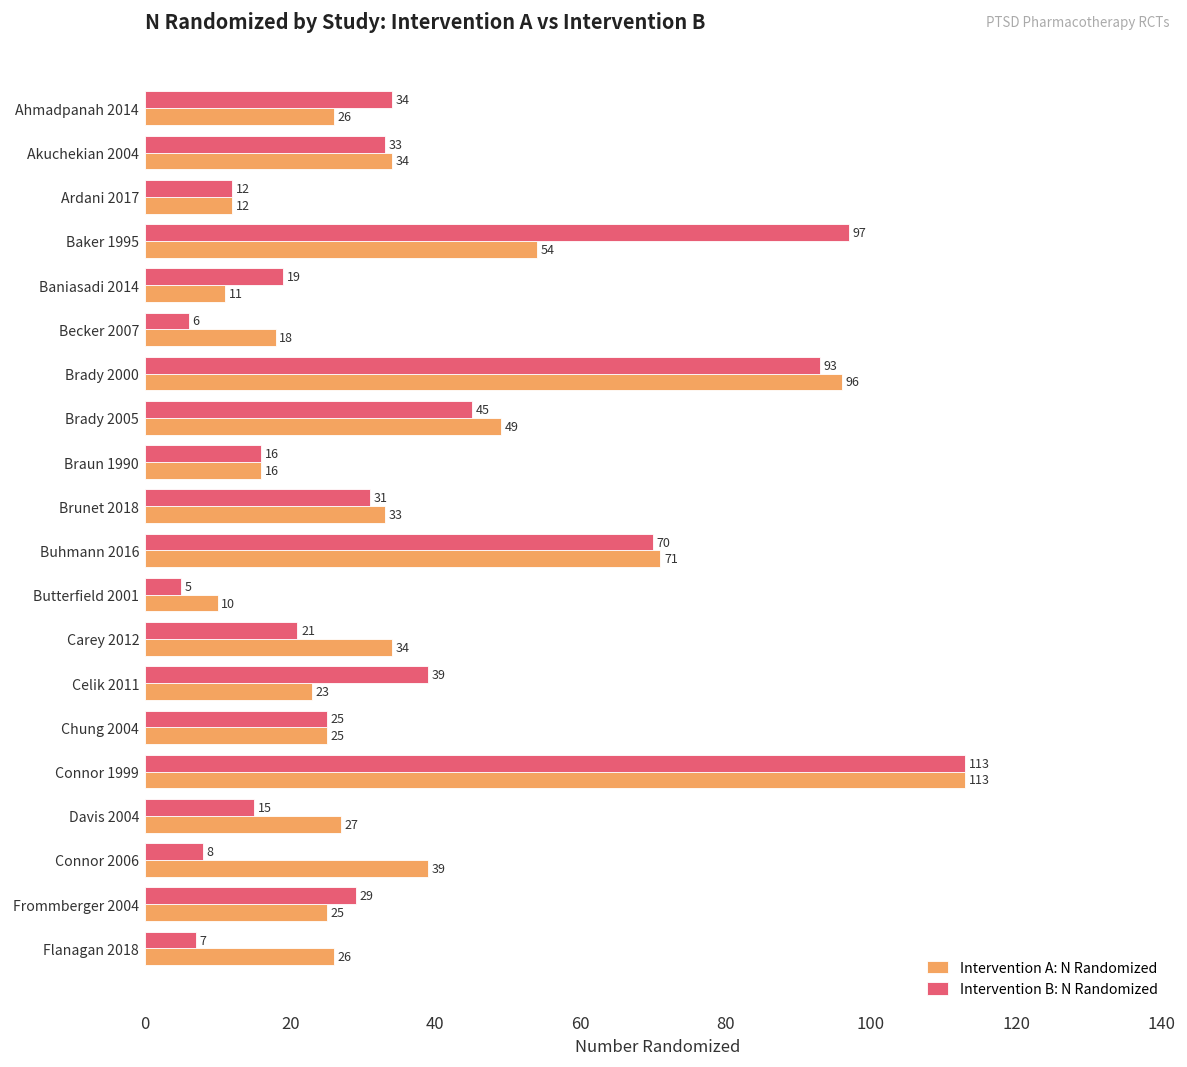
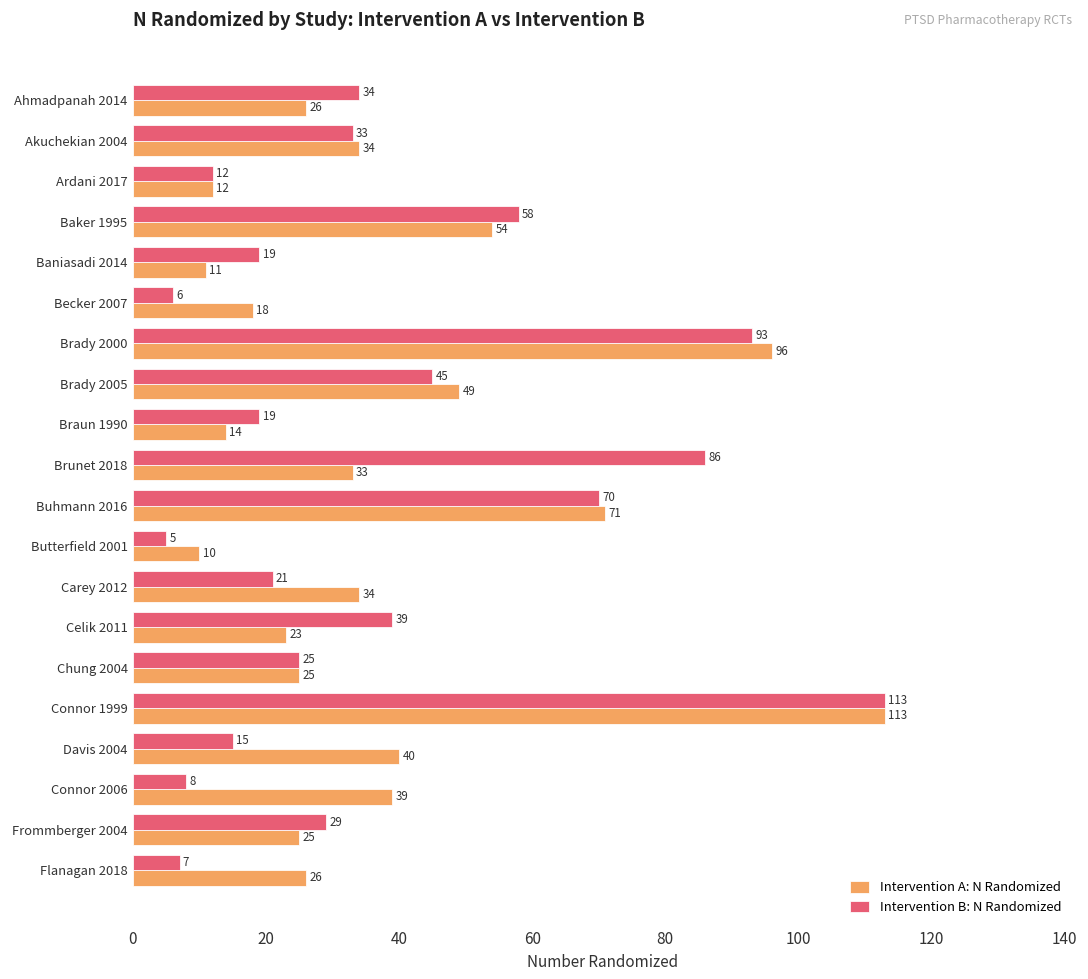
  {
    "Intervention A: N Randomized": {
      "Ahmadpanah 2014": 26,
      "Akuchekian 2004": 34,
      "Ardani 2017": 12,
      "Baker 1995": 54,
      "Baniasadi 2014": 11,
      "Becker 2007": 18,
      "Brady 2000": 96,
      "Brady 2005": 49,
-     "Braun 1990": 16,
+     "Braun 1990": 14,
      "Brunet 2018": 33,
      "Buhmann 2016": 71,
      "Butterfield 2001": 10,
      "Carey 2012": 34,
      "Celik 2011": 23,
      "Chung 2004": 25,
      "Connor 1999": 113,
-     "Davis 2004": 27,
+     "Davis 2004": 40,
      "Connor 2006": 39,
      "Frommberger 2004": 25,
      "Flanagan 2018": 26
    },
    "Intervention B: N Randomized": {
      "Ahmadpanah 2014": 34,
      "Akuchekian 2004": 33,
      "Ardani 2017": 12,
-     "Baker 1995": 97,
+     "Baker 1995": 58,
      "Baniasadi 2014": 19,
      "Becker 2007": 6,
      "Brady 2000": 93,
      "Brady 2005": 45,
-     "Braun 1990": 16,
-     "Brunet 2018": 31,
+     "Braun 1990": 19,
+     "Brunet 2018": 86,
      "Buhmann 2016": 70,
      "Butterfield 2001": 5,
      "Carey 2012": 21,
      "Celik 2011": 39,
      "Chung 2004": 25,
      "Connor 1999": 113,
      "Davis 2004": 15,
      "Connor 2006": 8,
      "Frommberger 2004": 29,
      "Flanagan 2018": 7
    }
  }
